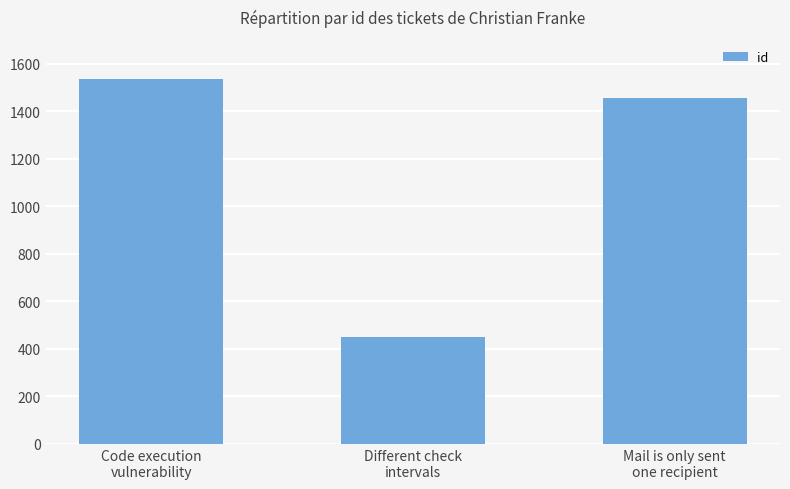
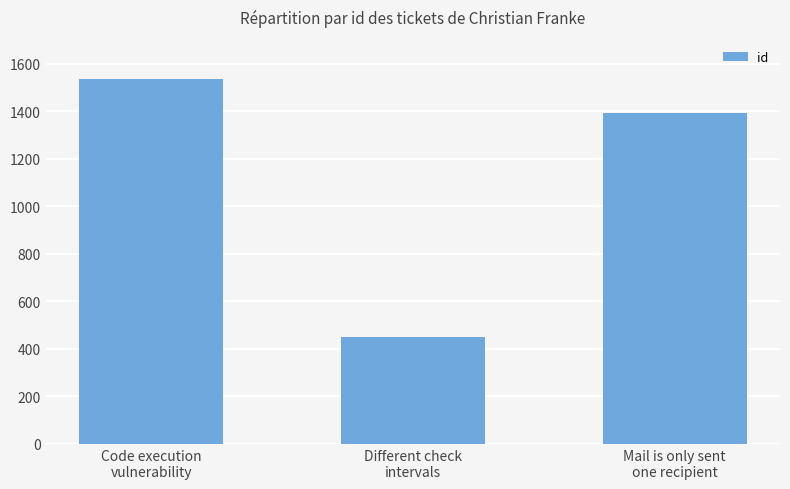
  {
    "Code execution vulnerability": 1540,
    "Different check intervals": 450,
-   "Mail is only sent one recipient": 1450
+   "Mail is only sent one recipient": 1390
  }
